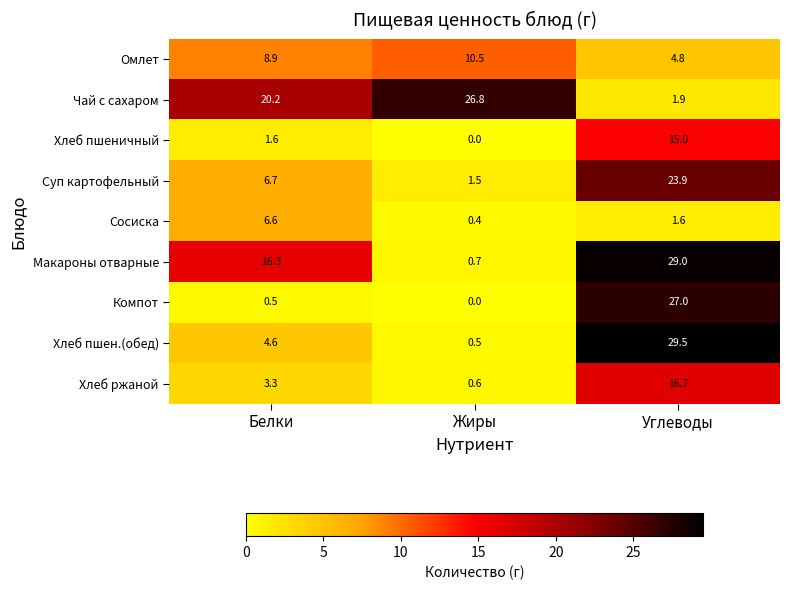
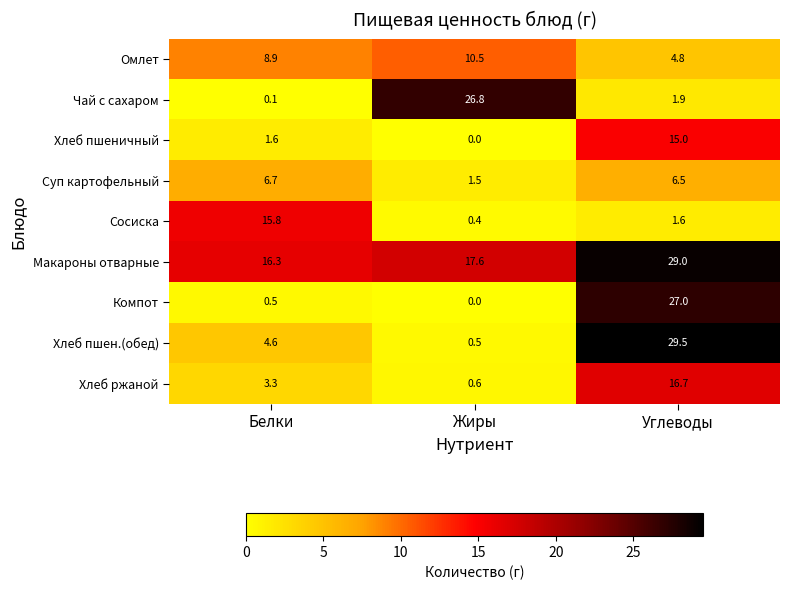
  {
    "Омлет": {
      "Белки": 8.9,
      "Жиры": 10.5,
      "Углеводы": 4.8
    },
    "Чай с сахаром": {
-     "Белки": 20.2,
+     "Белки": 0.1,
      "Жиры": 26.8,
      "Углеводы": 1.9
    },
    "Хлеб пшеничный": {
      "Белки": 1.6,
      "Жиры": 0.0,
      "Углеводы": 15.0
    },
    "Суп картофельный": {
      "Белки": 6.7,
      "Жиры": 1.5,
-     "Углеводы": 23.9
+     "Углеводы": 6.5
    },
    "Сосиска": {
-     "Белки": 6.6,
+     "Белки": 15.8,
      "Жиры": 0.4,
      "Углеводы": 1.6
    },
    "Макароны отварные": {
      "Белки": 16.3,
-     "Жиры": 0.7,
+     "Жиры": 17.6,
      "Углеводы": 29.0
    },
    "Компот": {
      "Белки": 0.5,
      "Жиры": 0.0,
      "Углеводы": 27.0
    },
    "Хлеб пшен.(обед)": {
      "Белки": 4.6,
      "Жиры": 0.5,
      "Углеводы": 29.5
    },
    "Хлеб ржаной": {
      "Белки": 3.3,
      "Жиры": 0.6,
      "Углеводы": 16.7
    }
  }
